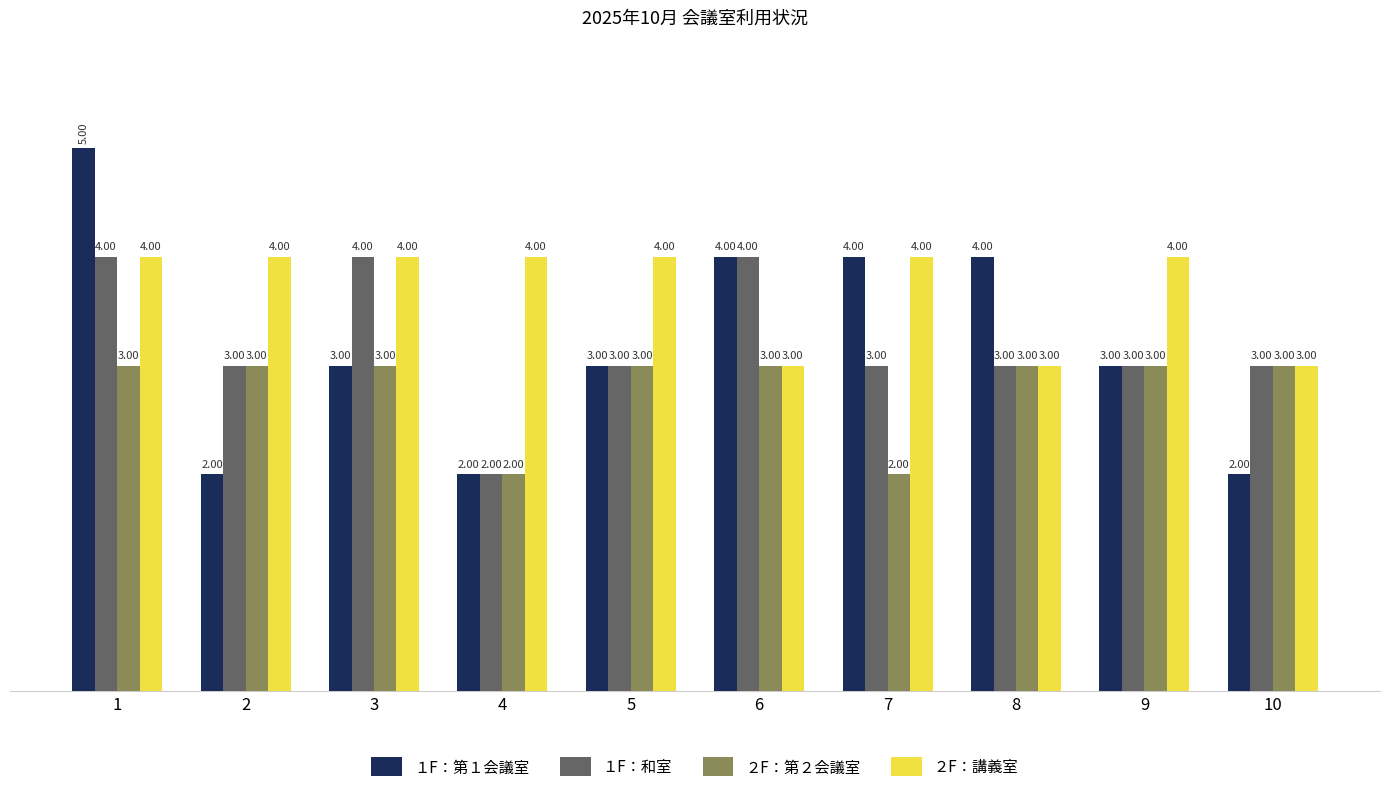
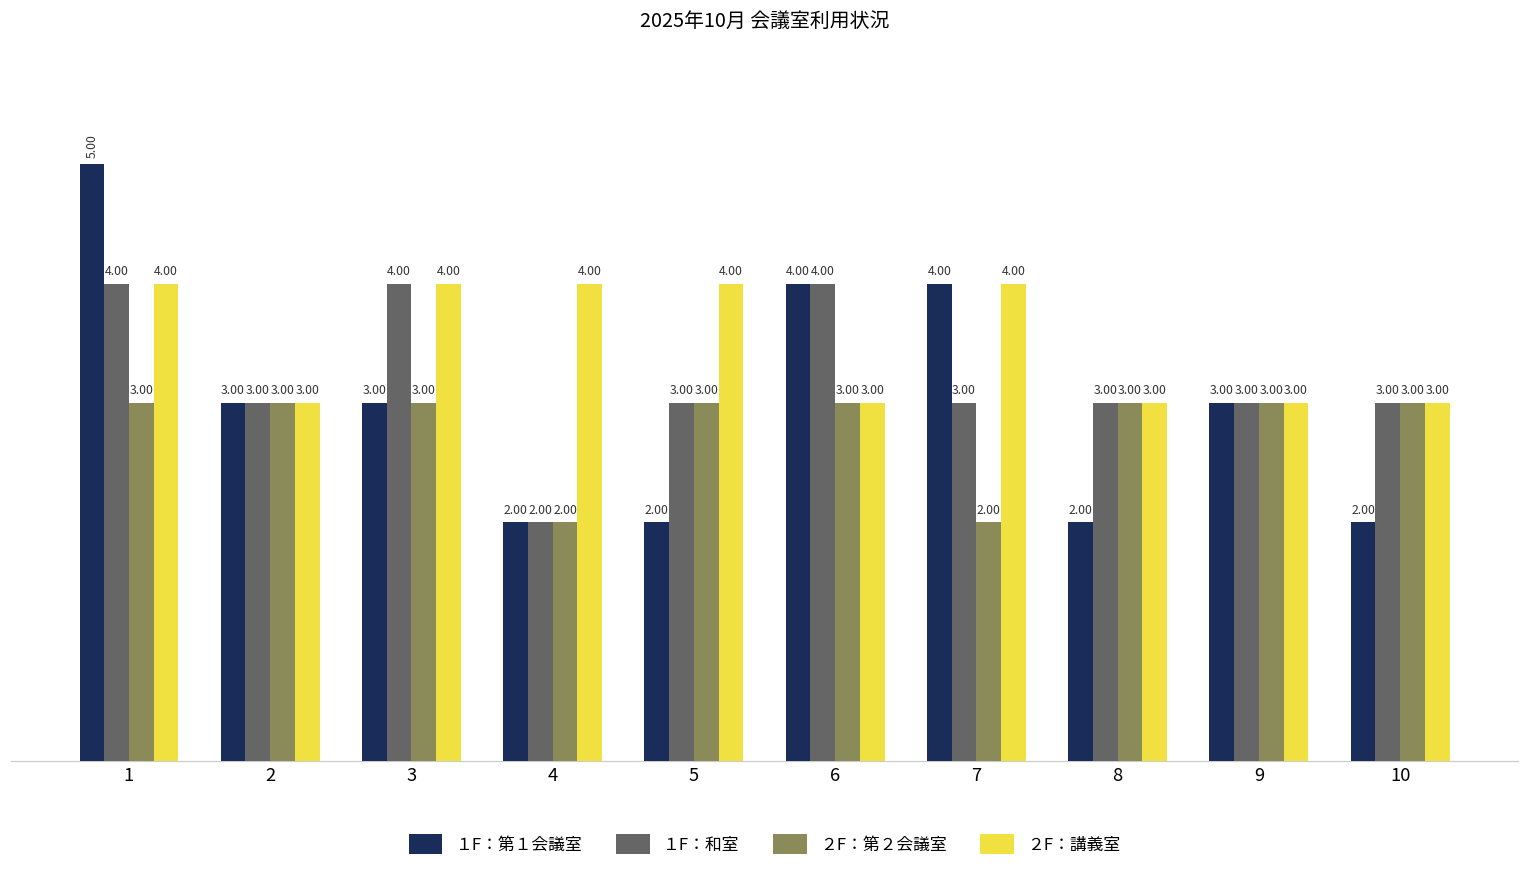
  {
    "１F：第１会議室": {
      "1": 5.00,
-     "2": 2.00,
+     "2": 3.00,
      "3": 3.00,
      "4": 2.00,
-     "5": 3.00,
+     "5": 2.00,
      "6": 4.00,
      "7": 4.00,
-     "8": 4.00,
+     "8": 2.00,
      "9": 3.00,
      "10": 2.00
    },
    "２F：講義室": {
      "1": 4.00,
-     "2": 4.00,
+     "2": 3.00,
      "3": 4.00,
      "4": 4.00,
      "5": 4.00,
      "6": 3.00,
      "7": 4.00,
      "8": 3.00,
-     "9": 4.00,
+     "9": 3.00,
      "10": 3.00
    }
  }
